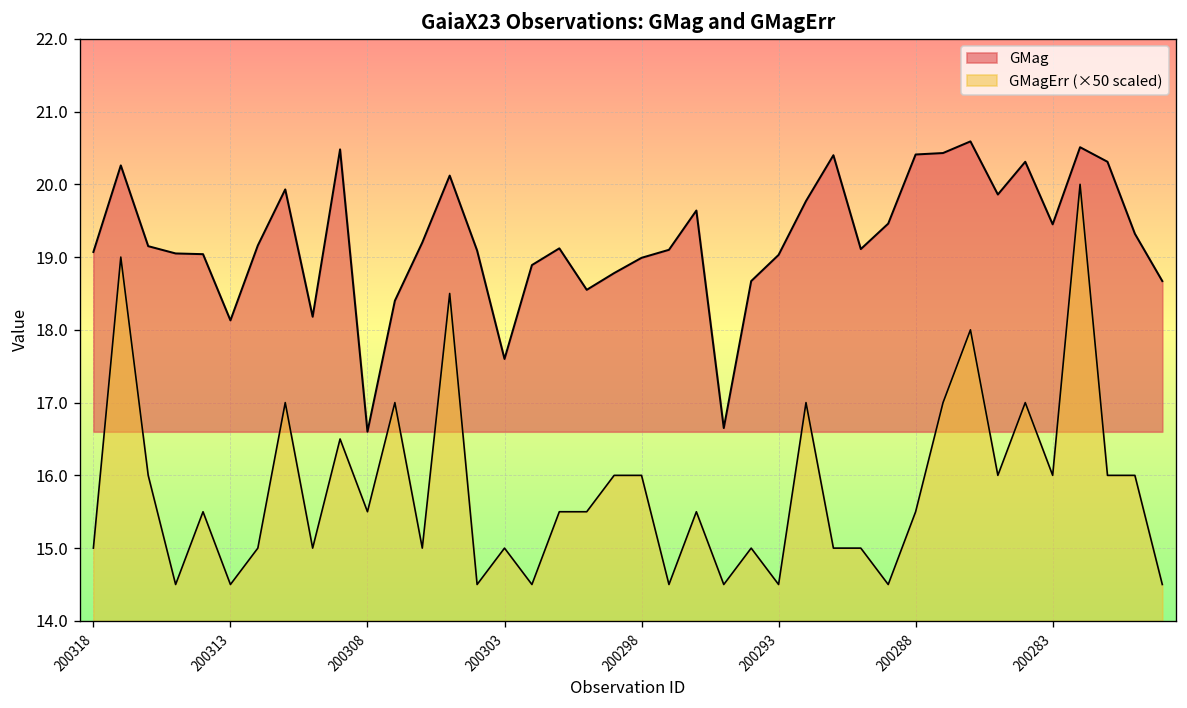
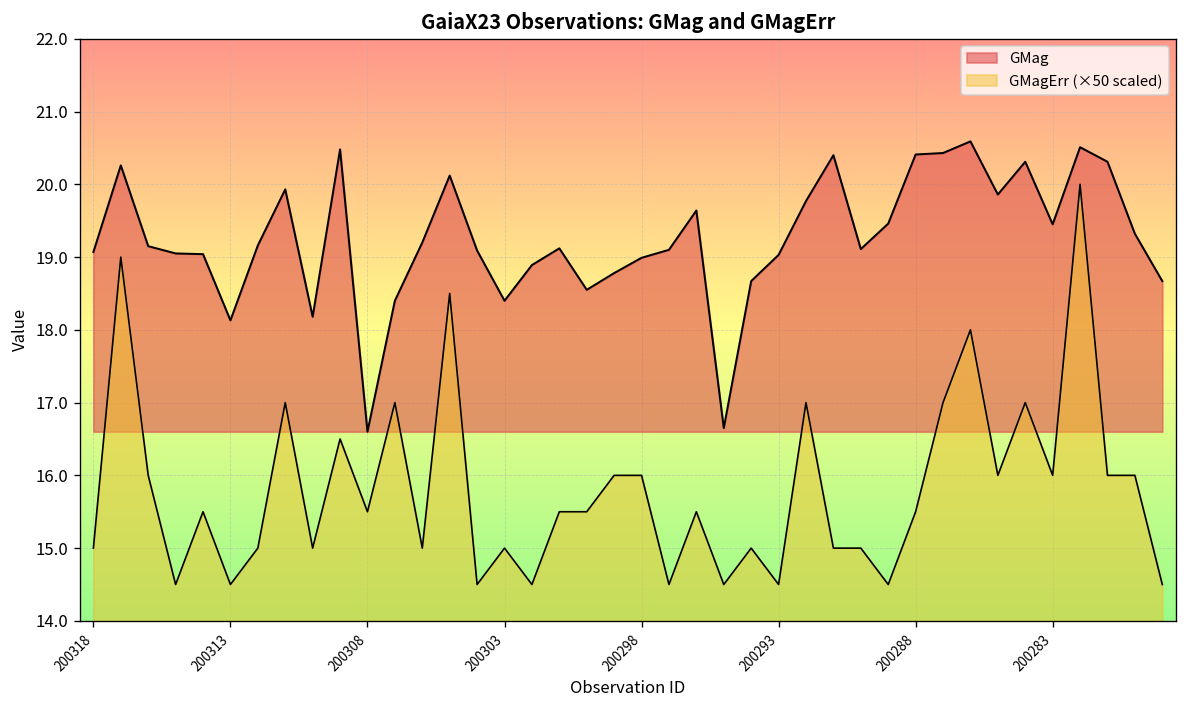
  {
    "GMag": {
      "200318": 19.1,
      "200313": 18.1,
      "200308": 16.6,
-     "200303": 17.6,
+     "200303": 18.4,
      "200298": 19.0,
      "200293": 19.0,
      "200288": 20.4,
      "200283": 19.5
    },
    "GMagErr (×50 scaled)": {
      "200318": 15.0,
      "200313": 14.5,
      "200308": 15.5,
      "200303": 15.0,
      "200298": 16.0,
      "200293": 14.5,
      "200288": 15.5,
      "200283": 16.0
    }
  }
